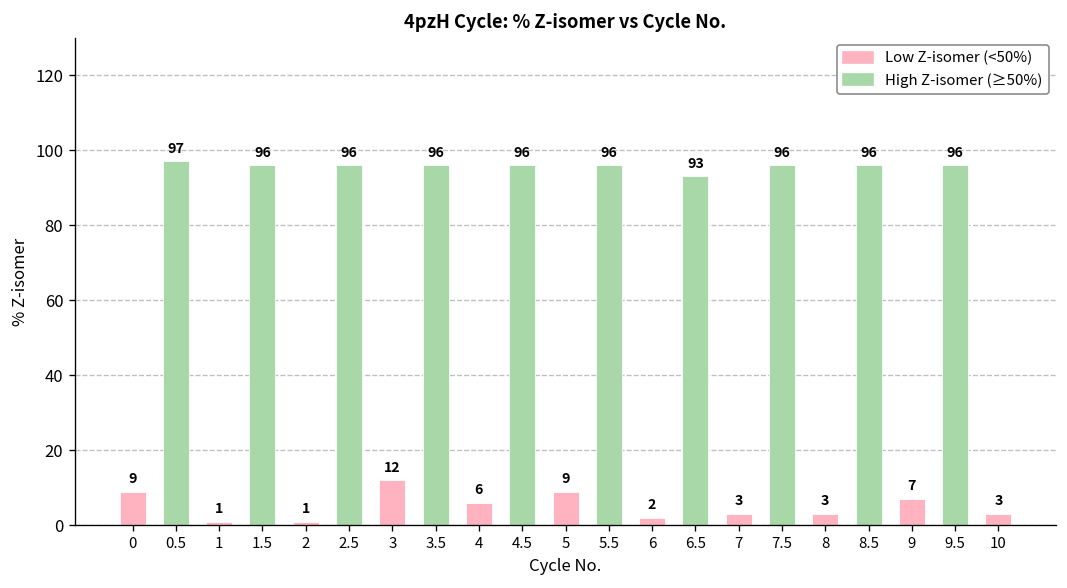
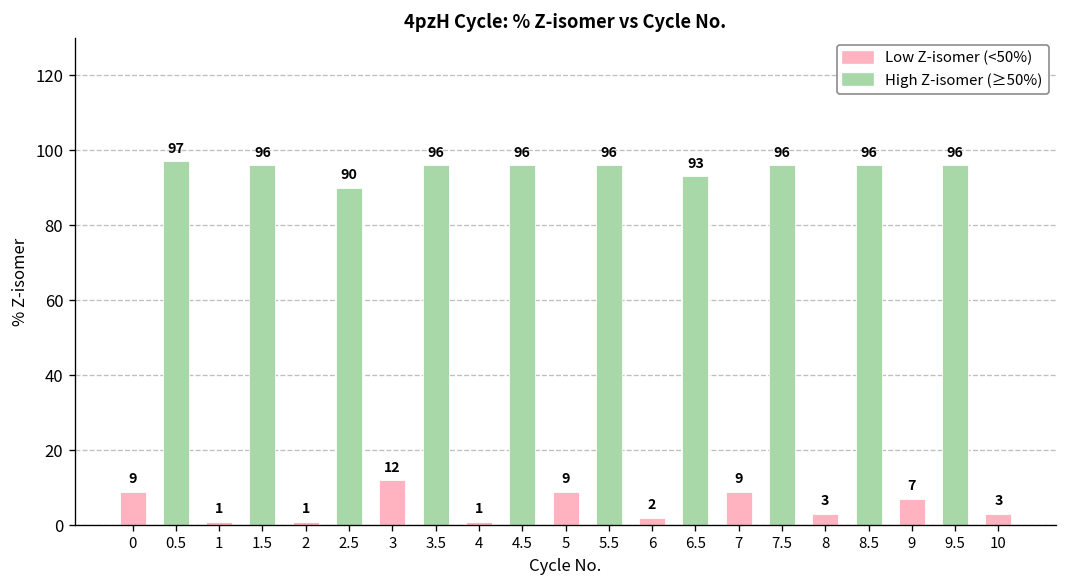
  {
    "Low Z-isomer (<50%)": {
      "0": 9,
      "1": 1,
      "2": 1,
      "3": 12,
-     "4": 6,
+     "4": 1,
      "5": 9,
      "6": 2,
-     "7": 3,
+     "7": 9,
      "8": 3,
      "9": 7,
      "10": 3
    },
    "High Z-isomer (≥50%)": {
      "0.5": 97,
      "1.5": 96,
-     "2.5": 96,
+     "2.5": 90,
      "3.5": 96,
      "4.5": 96,
      "5.5": 96,
      "6.5": 93,
      "7.5": 96,
      "8.5": 96,
      "9.5": 96
    }
  }
